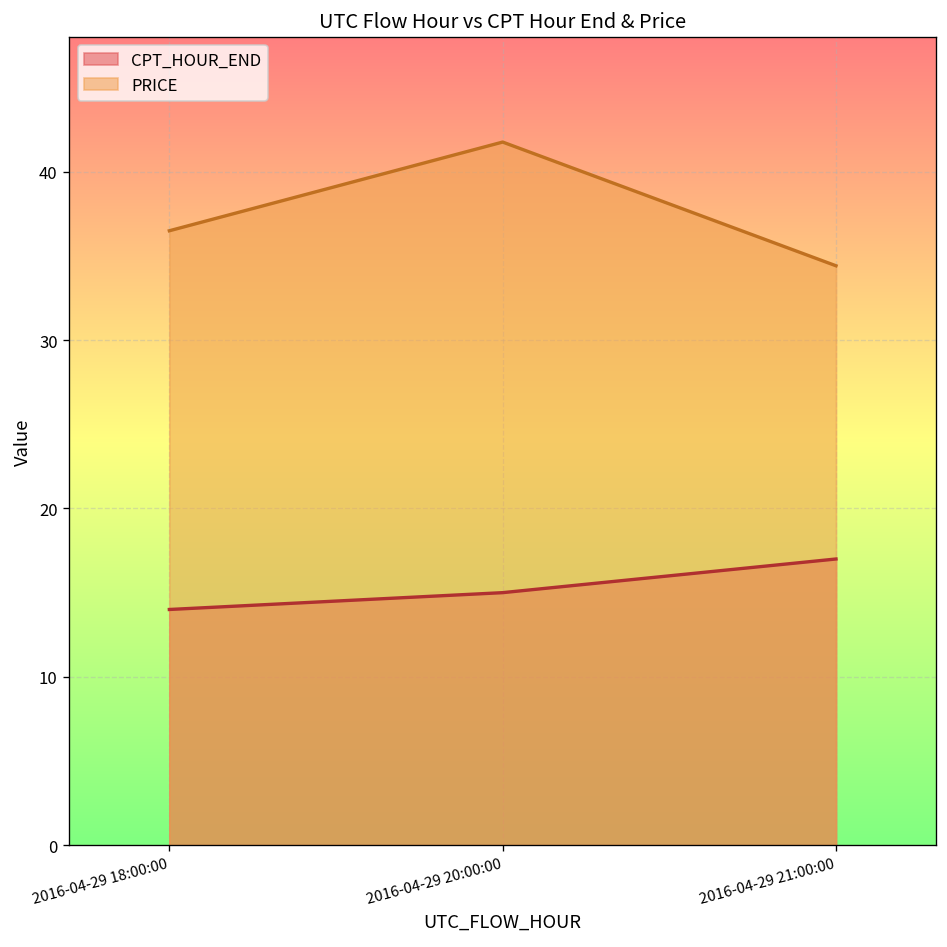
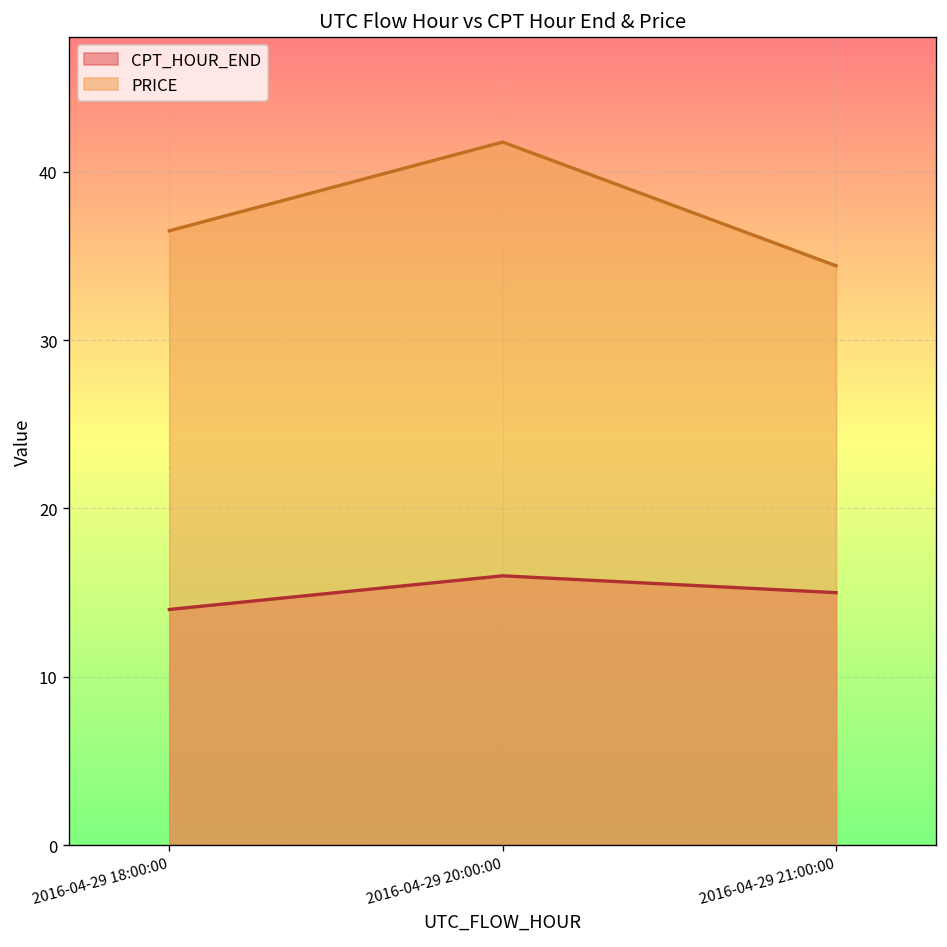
  {
    "CPT_HOUR_END": {
      "2016-04-29 18:00:00": 14,
-     "2016-04-29 20:00:00": 15,
-     "2016-04-29 21:00:00": 17
+     "2016-04-29 20:00:00": 16,
+     "2016-04-29 21:00:00": 15
    },
    "PRICE": {
      "2016-04-29 18:00:00": 36.5,
      "2016-04-29 20:00:00": 41.8,
      "2016-04-29 21:00:00": 34.4
    }
  }
